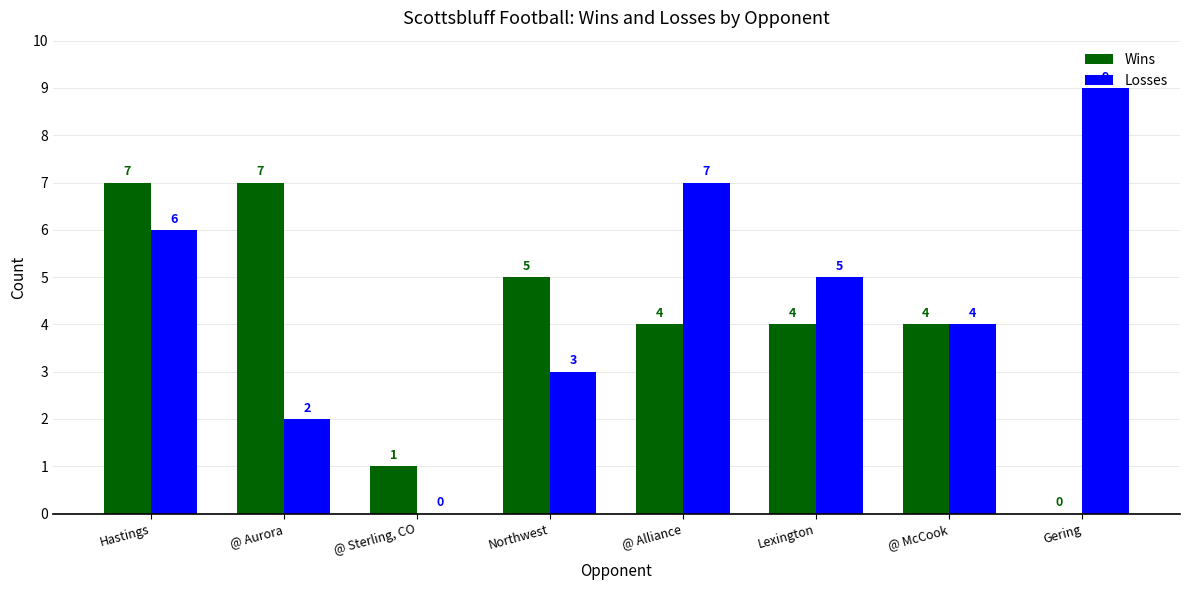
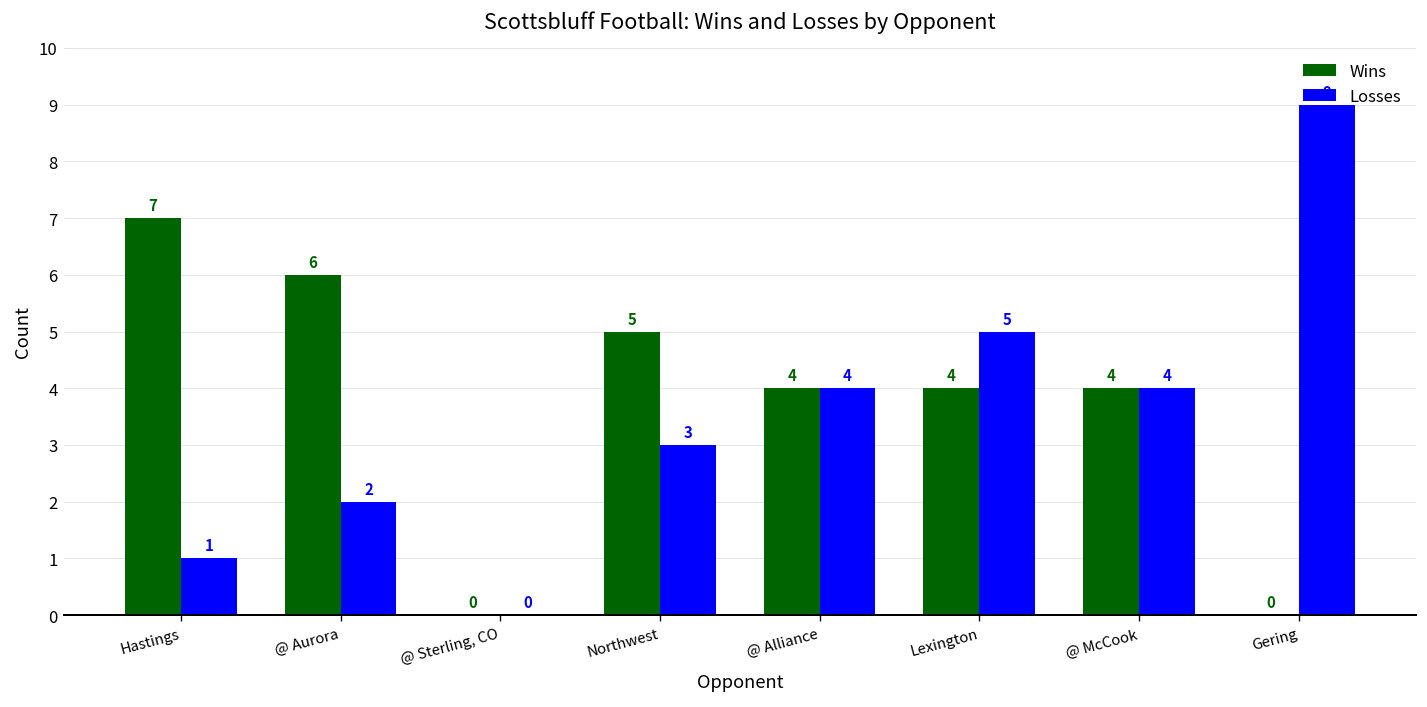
  {
    "Wins": {
      "Hastings": 7,
-     "@ Aurora": 7,
-     "@ Sterling, CO": 1,
+     "@ Aurora": 6,
+     "@ Sterling, CO": 0,
      "Northwest": 5,
      "@ Alliance": 4,
      "Lexington": 4,
      "@ McCook": 4,
      "Gering": 0
    },
    "Losses": {
-     "Hastings": 6,
+     "Hastings": 1,
      "@ Aurora": 2,
      "@ Sterling, CO": 0,
      "Northwest": 3,
-     "@ Alliance": 7,
+     "@ Alliance": 4,
      "Lexington": 5,
      "@ McCook": 4
    }
  }
